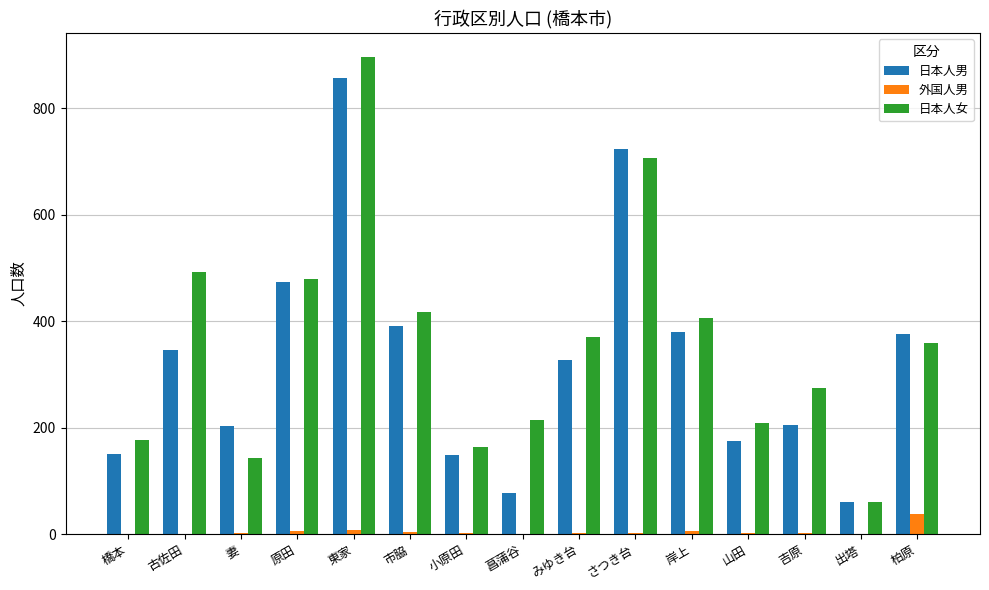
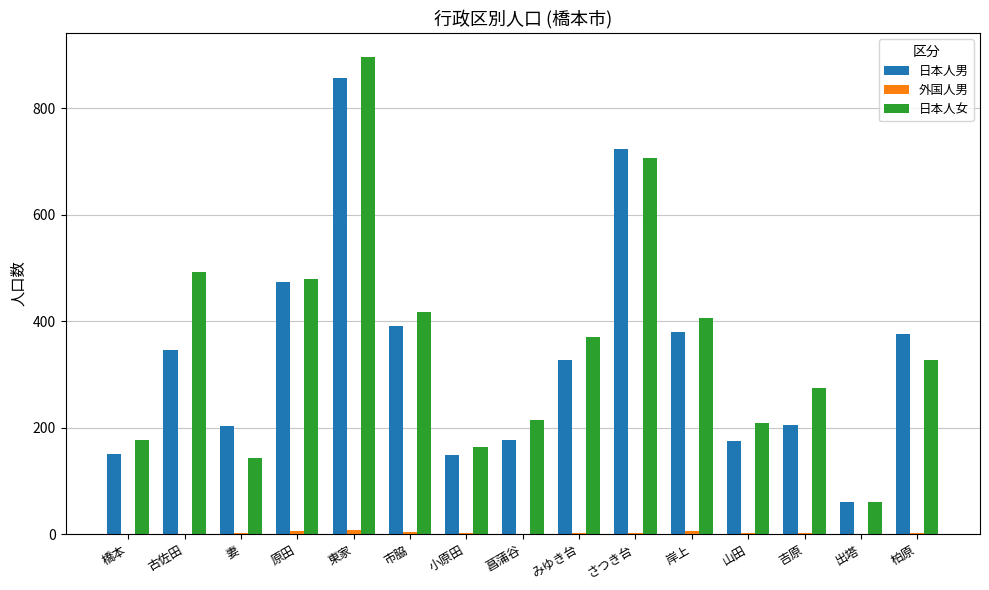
  {
    "日本人男": {
      "橋本": 150,
      "古佐田": 350,
      "妻": 200,
      "原田": 470,
      "東家": 860,
      "市脇": 390,
      "小原田": 150,
-     "菖蒲谷": 80,
+     "菖蒲谷": 180,
      "みゆき台": 330,
      "さつき台": 720,
      "岸上": 380,
      "山田": 180,
      "吉原": 200,
      "出塔": 60,
      "柏原": 380
    },
    "外国人男": {
      "橋本": 0,
      "古佐田": 0,
      "原田": 10,
      "東家": 10,
      "菖蒲谷": 0,
      "岸上": 10,
      "出塔": 0,
-     "柏原": 40
+     "柏原": 0
    },
    "日本人女": {
      "橋本": 180,
      "古佐田": 490,
      "妻": 140,
      "原田": 480,
      "東家": 900,
      "市脇": 420,
      "小原田": 160,
      "菖蒲谷": 220,
      "みゆき台": 370,
      "さつき台": 710,
      "岸上": 410,
      "山田": 210,
      "吉原": 280,
      "出塔": 60,
-     "柏原": 360
+     "柏原": 330
    }
  }
